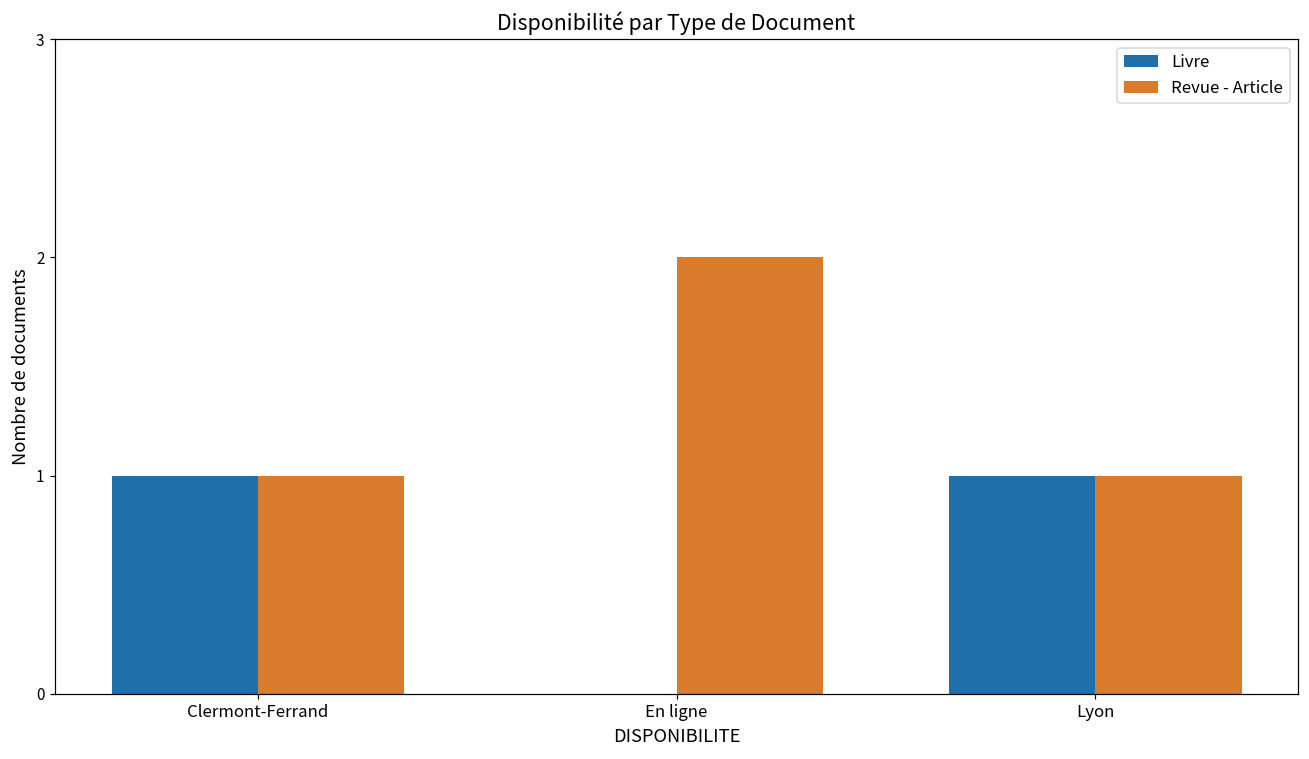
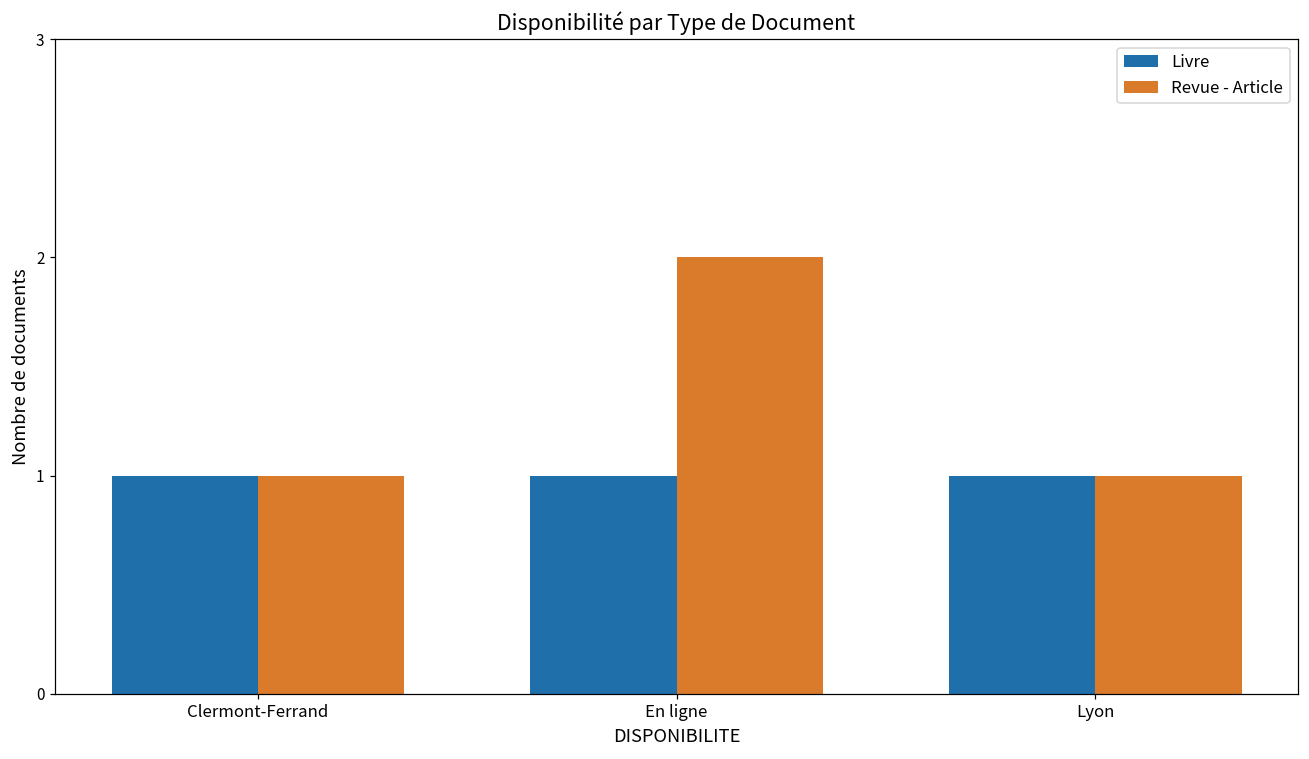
  {
    "Livre": {
      "Clermont-Ferrand": 1,
-     "En ligne": 0,
+     "En ligne": 1,
      "Lyon": 1
    },
    "Revue - Article": {
      "Clermont-Ferrand": 1,
      "En ligne": 2,
      "Lyon": 1
    }
  }
